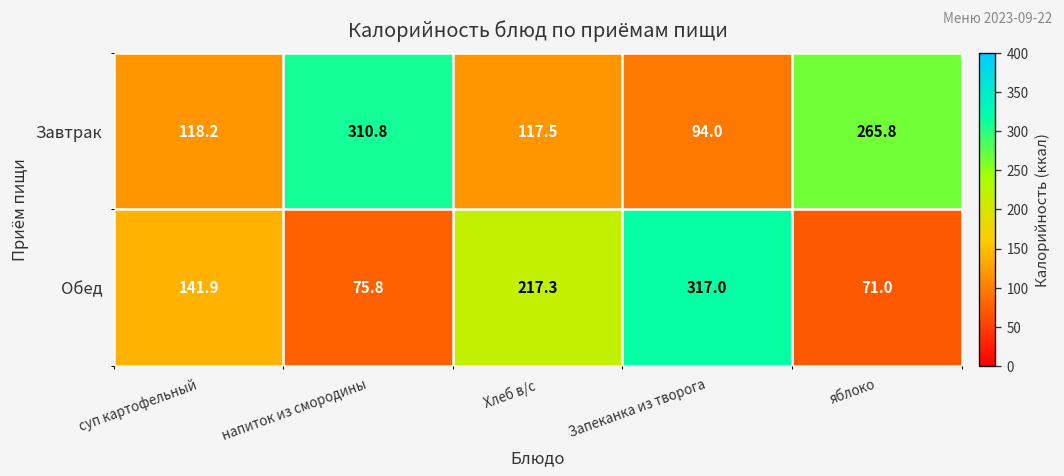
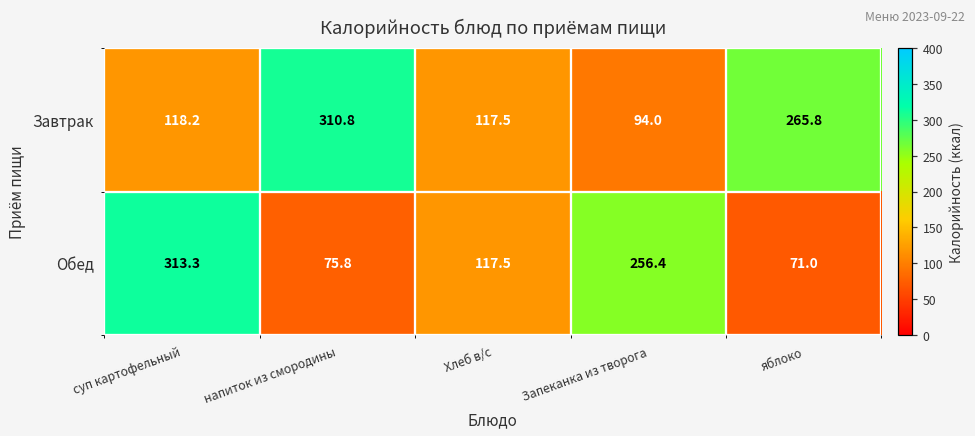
  {
    "Завтрак": {
      "суп картофельный": 118.2,
      "напиток из смородины": 310.8,
      "Хлеб в/с": 117.5,
      "Запеканка из творога": 94.0,
      "яблоко": 265.8
    },
    "Обед": {
-     "суп картофельный": 141.9,
+     "суп картофельный": 313.3,
      "напиток из смородины": 75.8,
-     "Хлеб в/с": 217.3,
-     "Запеканка из творога": 317.0,
+     "Хлеб в/с": 117.5,
+     "Запеканка из творога": 256.4,
      "яблоко": 71.0
    }
  }
